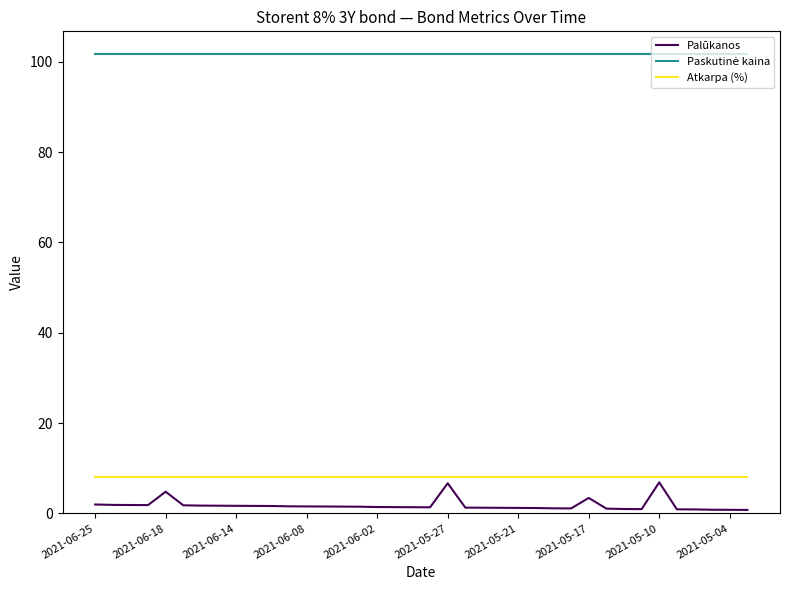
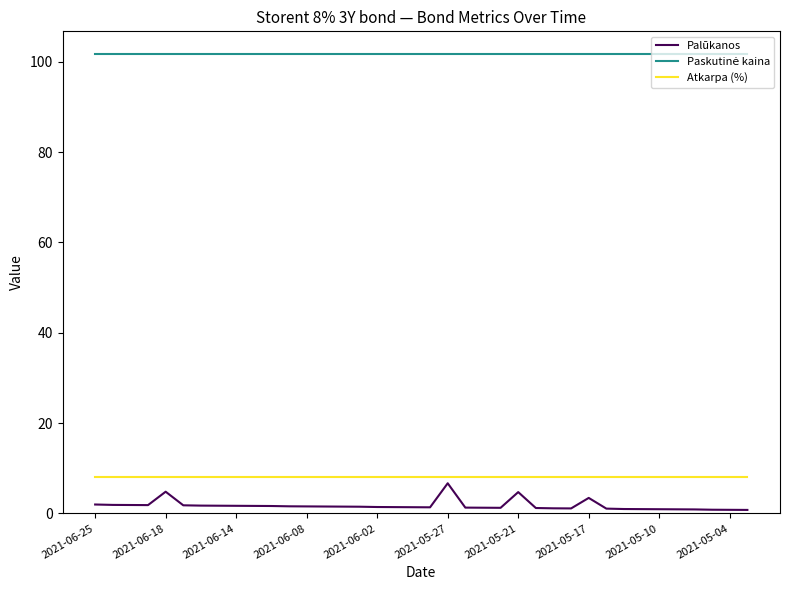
  {
    "Palūkanos": {
      "2021-06-25": 2,
      "2021-06-18": 5,
      "2021-06-14": 2,
      "2021-06-08": 2,
      "2021-06-02": 1,
      "2021-05-27": 7,
-     "2021-05-21": 1,
+     "2021-05-21": 5,
      "2021-05-17": 3,
-     "2021-05-10": 7,
+     "2021-05-10": 1,
      "2021-05-04": 1
    },
    "Paskutinė kaina": {
      "2021-06-25": 102,
      "2021-06-18": 102,
      "2021-06-14": 102,
      "2021-06-08": 102,
      "2021-06-02": 102,
      "2021-05-27": 102,
      "2021-05-21": 102,
      "2021-05-17": 102
    },
    "Atkarpa (%)": {
      "2021-06-25": 8,
      "2021-06-18": 8,
      "2021-06-14": 8,
      "2021-06-08": 8,
      "2021-06-02": 8,
      "2021-05-27": 8,
      "2021-05-21": 8,
      "2021-05-17": 8,
      "2021-05-10": 8,
      "2021-05-04": 8
    }
  }
